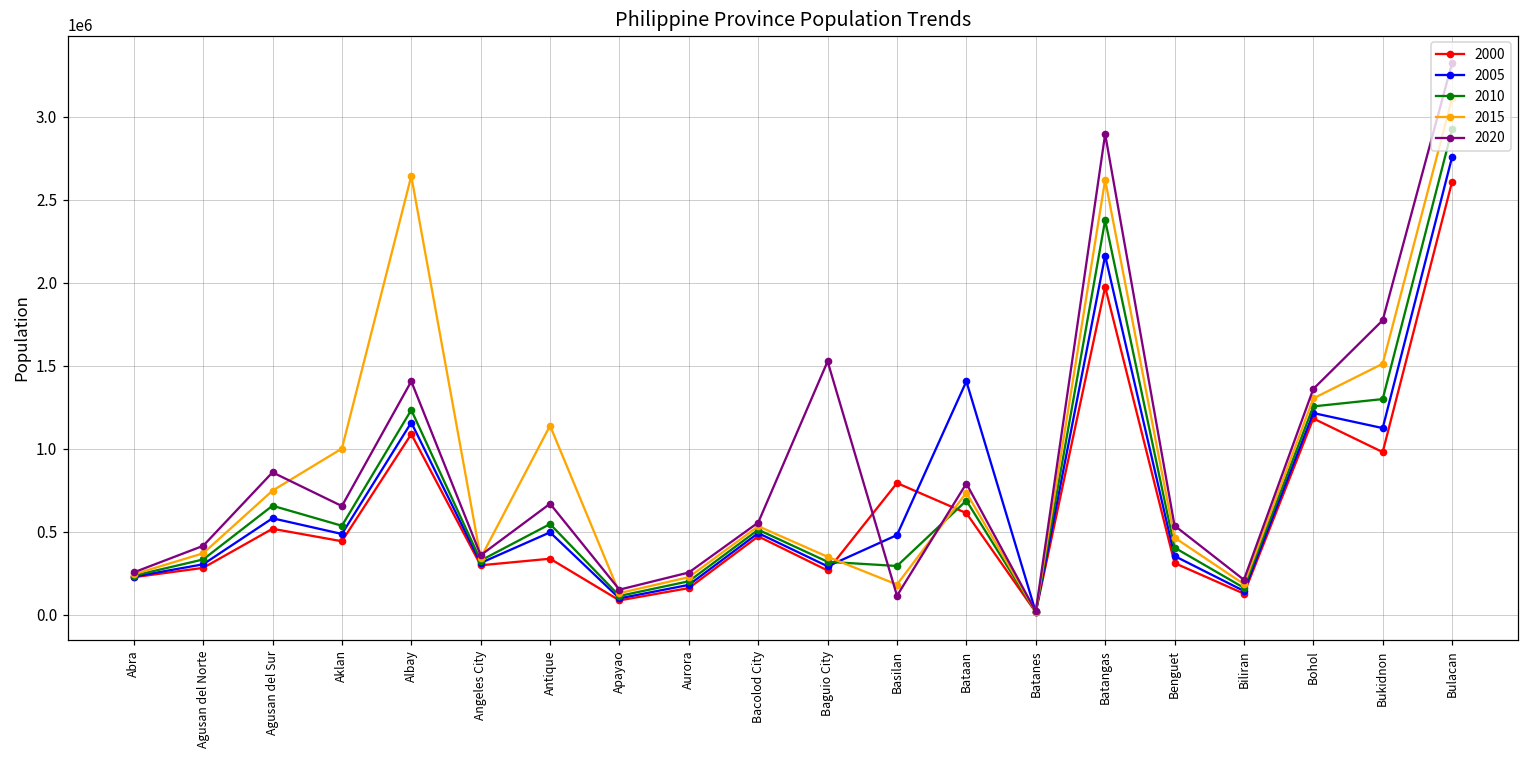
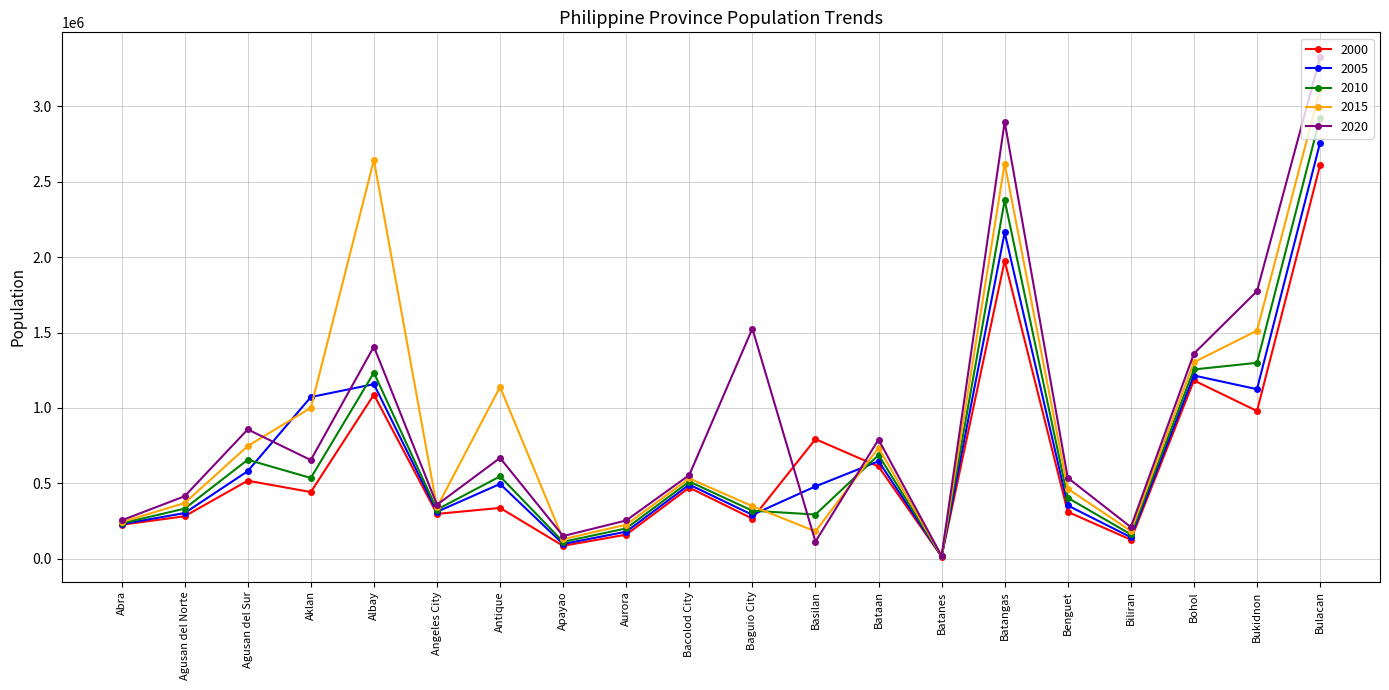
  {
    "2000": {
      "Agusan del Norte": 280000,
      "Agusan del Sur": 520000,
      "Aklan": 440000,
      "Albay": 1090000,
      "Antique": 340000,
      "Aurora": 160000,
      "Bacolod City": 470000,
      "Baguio City": 270000,
      "Basilan": 790000,
      "Bataan": 610000,
      "Batangas": 1980000,
      "Benguet": 310000,
      "Bohol": 1180000,
      "Bukidnon": 980000,
      "Bulacan": 2610000
    },
    "2005": {
      "Agusan del Norte": 300000,
      "Agusan del Sur": 580000,
-     "Aklan": 490000,
+     "Aklan": 1070000,
      "Albay": 1160000,
      "Antique": 500000,
      "Aurora": 180000,
      "Bacolod City": 490000,
      "Baguio City": 290000,
      "Basilan": 480000,
-     "Bataan": 1410000,
+     "Bataan": 650000,
      "Batangas": 2160000,
      "Benguet": 350000,
      "Bohol": 1210000,
      "Bukidnon": 1120000,
      "Bulacan": 2760000
    },
    "2010": {
      "Agusan del Norte": 330000,
      "Agusan del Sur": 660000,
      "Aklan": 540000,
      "Albay": 1230000,
      "Antique": 550000,
      "Aurora": 200000,
      "Bacolod City": 510000,
      "Baguio City": 320000,
      "Basilan": 290000,
      "Bataan": 690000,
      "Batangas": 2380000,
      "Benguet": 400000,
      "Biliran": 160000,
      "Bohol": 1260000,
      "Bukidnon": 1300000
    },
    "2015": {
      "Agusan del Norte": 370000,
      "Agusan del Sur": 750000,
      "Aklan": 1000000,
      "Albay": 2640000,
      "Antique": 1140000,
      "Apayao": 130000,
      "Aurora": 230000,
      "Bacolod City": 530000,
      "Baguio City": 350000,
      "Basilan": 180000,
      "Bataan": 740000,
      "Batangas": 2620000,
      "Benguet": 460000,
      "Biliran": 180000,
      "Bohol": 1300000,
      "Bukidnon": 1510000
    },
    "2020": {
      "Agusan del Norte": 410000,
      "Agusan del Sur": 860000,
      "Aklan": 650000,
      "Albay": 1410000,
      "Antique": 670000,
      "Apayao": 150000,
      "Aurora": 250000,
      "Bacolod City": 560000,
      "Baguio City": 1530000,
      "Basilan": 110000,
      "Bataan": 790000,
      "Batangas": 2900000,
      "Benguet": 540000,
      "Biliran": 210000,
      "Bohol": 1360000,
      "Bukidnon": 1770000
    }
  }
